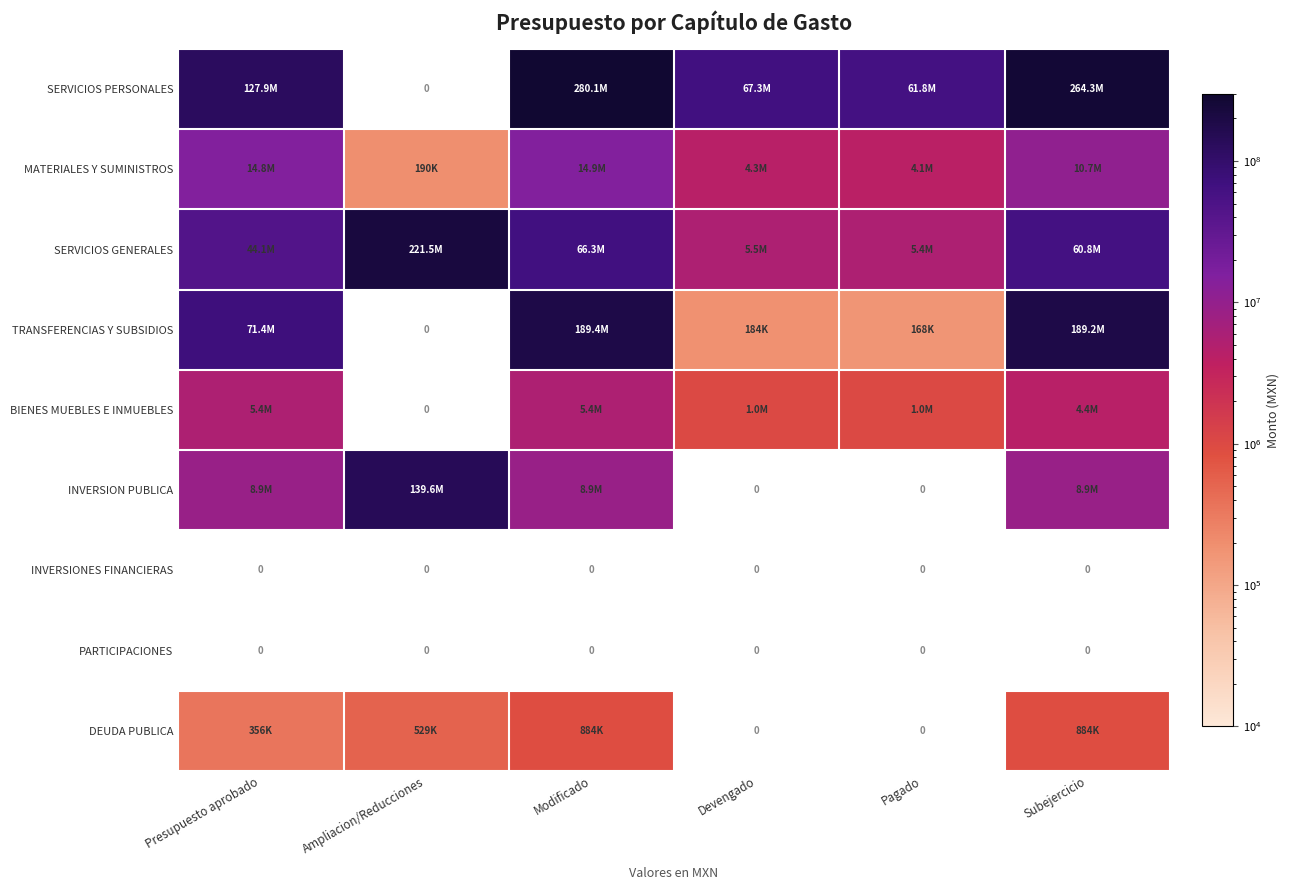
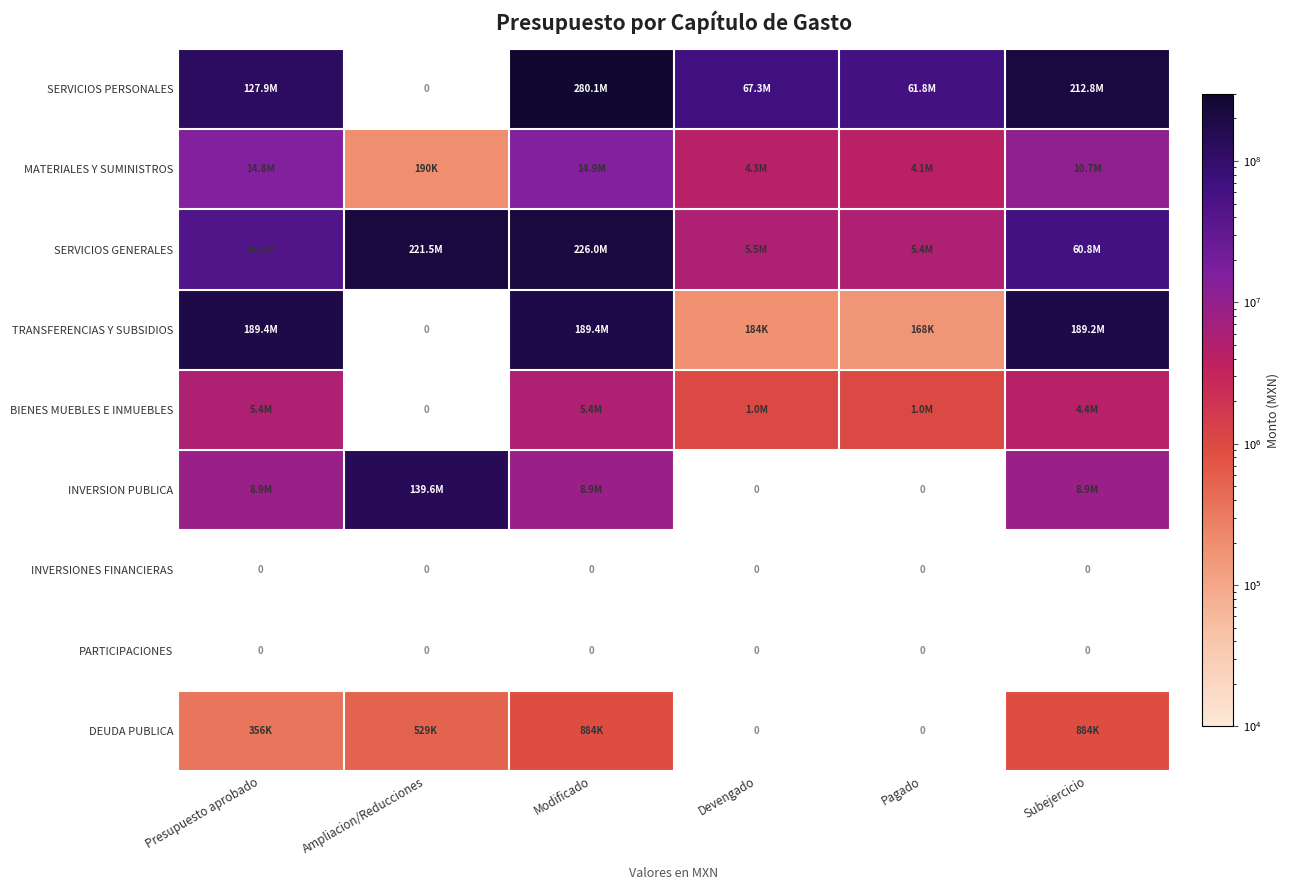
  {
    "SERVICIOS PERSONALES": {
      "Presupuesto aprobado": "127.9M",
      "Ampliacion/Reducciones": "0",
      "Modificado": "280.1M",
      "Devengado": "67.3M",
      "Pagado": "61.8M",
-     "Subejercicio": "264.3M"
+     "Subejercicio": "212.8M"
    },
    "MATERIALES Y SUMINISTROS": {
      "Presupuesto aprobado": "14.8M",
      "Ampliacion/Reducciones": "190K",
      "Modificado": "14.9M",
      "Devengado": "4.3M",
      "Pagado": "4.1M",
      "Subejercicio": "10.7M"
    },
    "SERVICIOS GENERALES": {
      "Presupuesto aprobado": "44.1M",
      "Ampliacion/Reducciones": "221.5M",
-     "Modificado": "66.3M",
+     "Modificado": "226.0M",
      "Devengado": "5.5M",
      "Pagado": "5.4M",
      "Subejercicio": "60.8M"
    },
    "TRANSFERENCIAS Y SUBSIDIOS": {
-     "Presupuesto aprobado": "71.4M",
+     "Presupuesto aprobado": "189.4M",
      "Ampliacion/Reducciones": "0",
      "Modificado": "189.4M",
      "Devengado": "184K",
      "Pagado": "168K",
      "Subejercicio": "189.2M"
    },
    "BIENES MUEBLES E INMUEBLES": {
      "Presupuesto aprobado": "5.4M",
      "Ampliacion/Reducciones": "0",
      "Modificado": "5.4M",
      "Devengado": "1.0M",
      "Pagado": "1.0M",
      "Subejercicio": "4.4M"
    },
    "INVERSION PUBLICA": {
      "Presupuesto aprobado": "8.9M",
      "Ampliacion/Reducciones": "139.6M",
      "Modificado": "8.9M",
      "Devengado": "0",
      "Pagado": "0",
      "Subejercicio": "8.9M"
    },
    "INVERSIONES FINANCIERAS": {
      "Presupuesto aprobado": "0",
      "Ampliacion/Reducciones": "0",
      "Modificado": "0",
      "Devengado": "0",
      "Pagado": "0",
      "Subejercicio": "0"
    },
    "PARTICIPACIONES": {
      "Presupuesto aprobado": "0",
      "Ampliacion/Reducciones": "0",
      "Modificado": "0",
      "Devengado": "0",
      "Pagado": "0",
      "Subejercicio": "0"
    },
    "DEUDA PUBLICA": {
      "Presupuesto aprobado": "356K",
      "Ampliacion/Reducciones": "529K",
      "Modificado": "884K",
      "Devengado": "0",
      "Pagado": "0",
      "Subejercicio": "884K"
    }
  }
